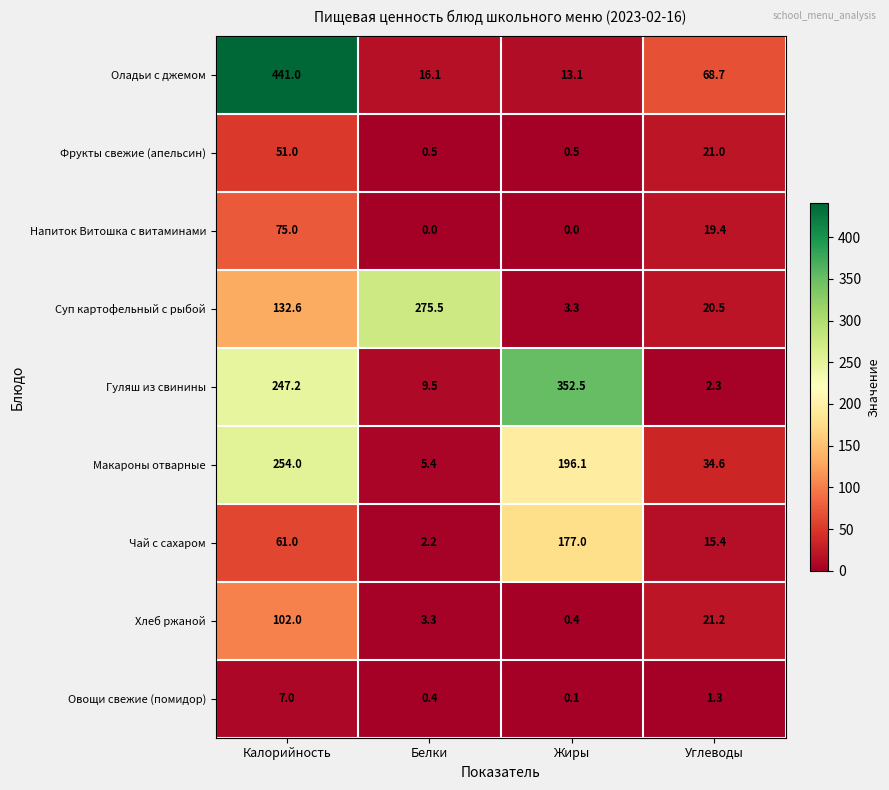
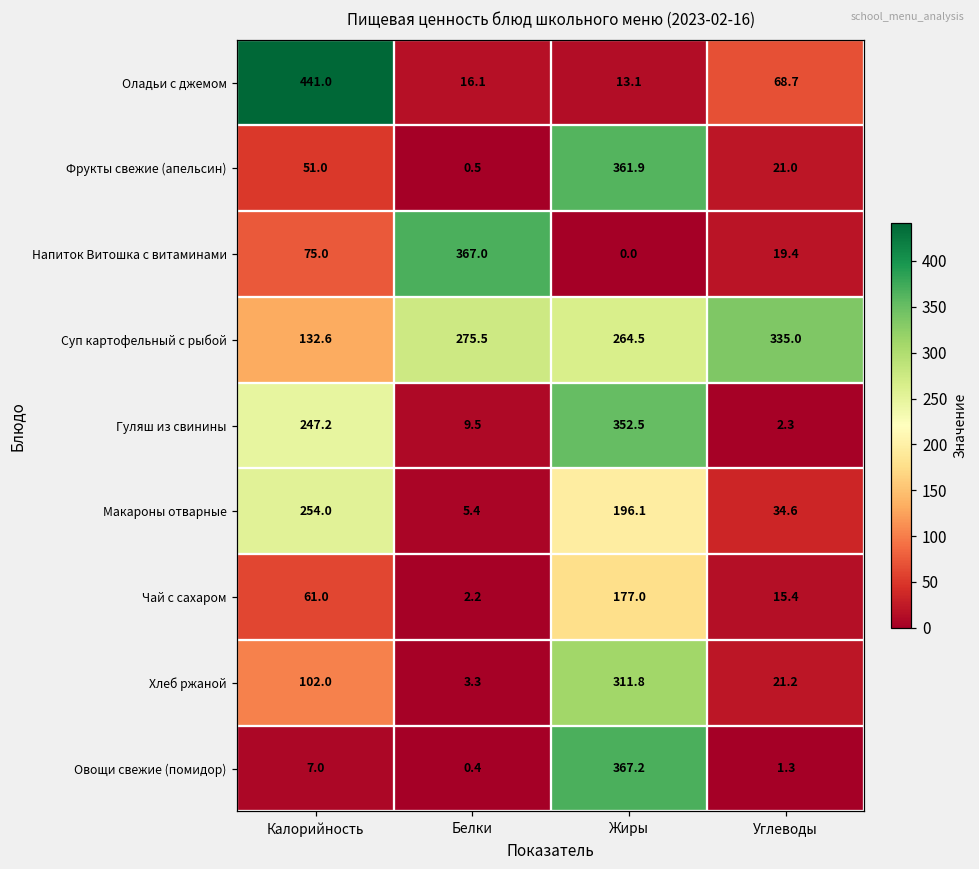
  {
    "Оладьи с джемом": {
      "Калорийность": 441.0,
      "Белки": 16.1,
      "Жиры": 13.1,
      "Углеводы": 68.7
    },
    "Фрукты свежие (апельсин)": {
      "Калорийность": 51.0,
      "Белки": 0.5,
-     "Жиры": 0.5,
+     "Жиры": 361.9,
      "Углеводы": 21.0
    },
    "Напиток Витошка с витаминами": {
      "Калорийность": 75.0,
-     "Белки": 0.0,
+     "Белки": 367.0,
      "Жиры": 0.0,
      "Углеводы": 19.4
    },
    "Суп картофельный с рыбой": {
      "Калорийность": 132.6,
      "Белки": 275.5,
-     "Жиры": 3.3,
-     "Углеводы": 20.5
+     "Жиры": 264.5,
+     "Углеводы": 335.0
    },
    "Гуляш из свинины": {
      "Калорийность": 247.2,
      "Белки": 9.5,
      "Жиры": 352.5,
      "Углеводы": 2.3
    },
    "Макароны отварные": {
      "Калорийность": 254.0,
      "Белки": 5.4,
      "Жиры": 196.1,
      "Углеводы": 34.6
    },
    "Чай с сахаром": {
      "Калорийность": 61.0,
      "Белки": 2.2,
      "Жиры": 177.0,
      "Углеводы": 15.4
    },
    "Хлеб ржаной": {
      "Калорийность": 102.0,
      "Белки": 3.3,
-     "Жиры": 0.4,
+     "Жиры": 311.8,
      "Углеводы": 21.2
    },
    "Овощи свежие (помидор)": {
      "Калорийность": 7.0,
      "Белки": 0.4,
-     "Жиры": 0.1,
+     "Жиры": 367.2,
      "Углеводы": 1.3
    }
  }
